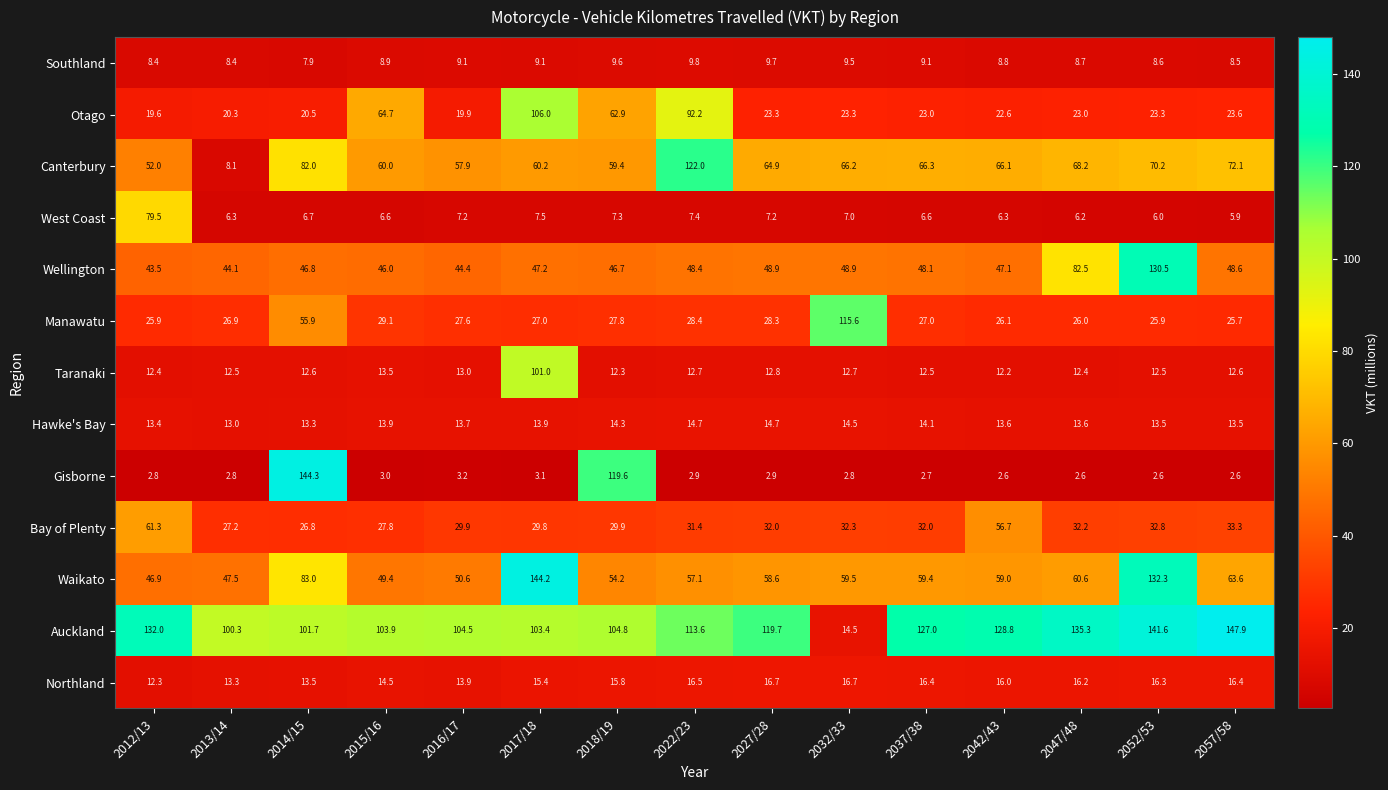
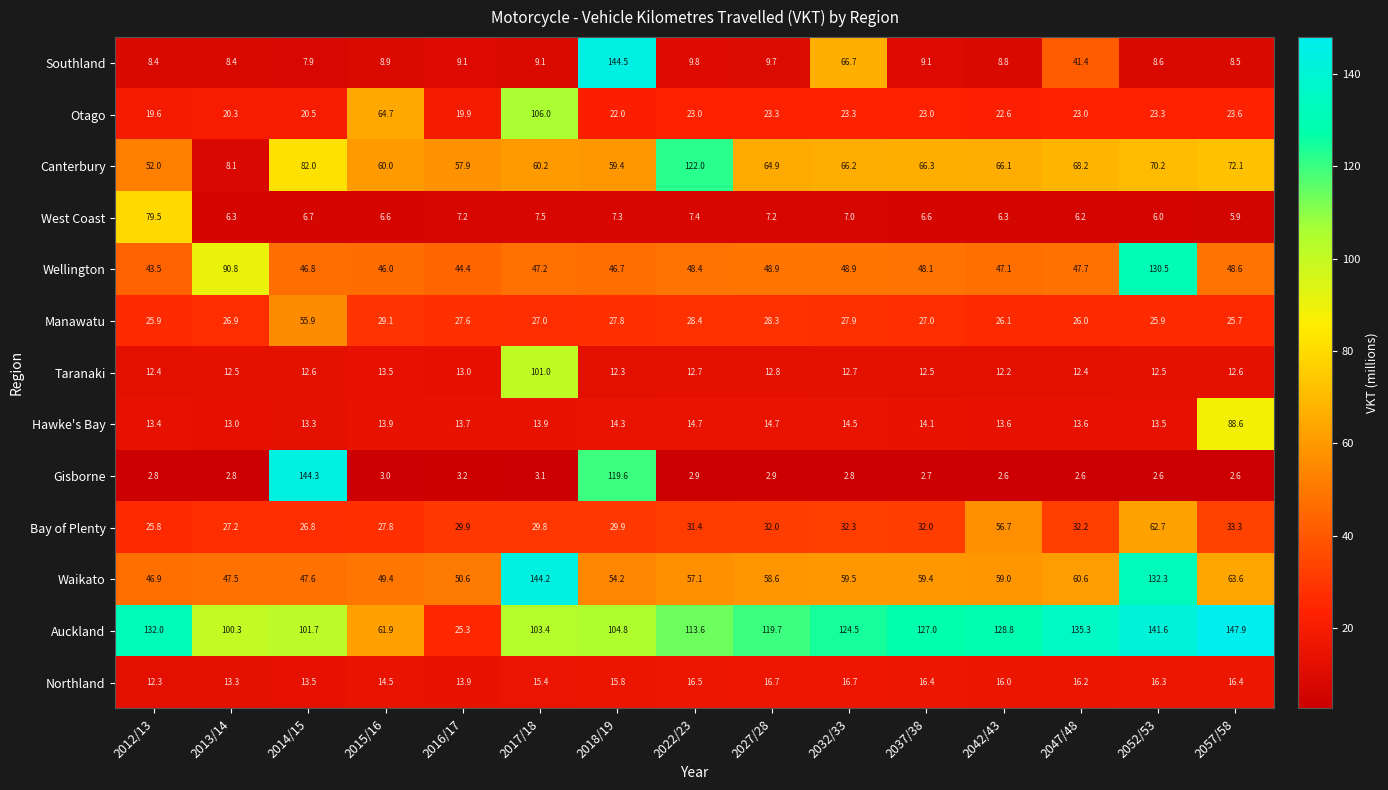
  {
    "Southland": {
      "2012/13": 8.4,
      "2013/14": 8.4,
      "2014/15": 7.9,
      "2015/16": 8.9,
      "2016/17": 9.1,
      "2017/18": 9.1,
-     "2018/19": 9.6,
+     "2018/19": 144.5,
      "2022/23": 9.8,
      "2027/28": 9.7,
-     "2032/33": 9.5,
+     "2032/33": 66.7,
      "2037/38": 9.1,
      "2042/43": 8.8,
-     "2047/48": 8.7,
+     "2047/48": 41.4,
      "2052/53": 8.6,
      "2057/58": 8.5
    },
    "Otago": {
      "2012/13": 19.6,
      "2013/14": 20.3,
      "2014/15": 20.5,
      "2015/16": 64.7,
      "2016/17": 19.9,
      "2017/18": 106.0,
-     "2018/19": 62.9,
-     "2022/23": 92.2,
+     "2018/19": 22.0,
+     "2022/23": 23.0,
      "2027/28": 23.3,
      "2032/33": 23.3,
      "2037/38": 23.0,
      "2042/43": 22.6,
      "2047/48": 23.0,
      "2052/53": 23.3,
      "2057/58": 23.6
    },
    "Canterbury": {
      "2012/13": 52.0,
      "2013/14": 8.1,
      "2014/15": 82.0,
      "2015/16": 60.0,
      "2016/17": 57.9,
      "2017/18": 60.2,
      "2018/19": 59.4,
      "2022/23": 122.0,
      "2027/28": 64.9,
      "2032/33": 66.2,
      "2037/38": 66.3,
      "2042/43": 66.1,
      "2047/48": 68.2,
      "2052/53": 70.2,
      "2057/58": 72.1
    },
    "West Coast": {
      "2012/13": 79.5,
      "2013/14": 6.3,
      "2014/15": 6.7,
      "2015/16": 6.6,
      "2016/17": 7.2,
      "2017/18": 7.5,
      "2018/19": 7.3,
      "2022/23": 7.4,
      "2027/28": 7.2,
      "2032/33": 7.0,
      "2037/38": 6.6,
      "2042/43": 6.3,
      "2047/48": 6.2,
      "2052/53": 6.0,
      "2057/58": 5.9
    },
    "Wellington": {
      "2012/13": 43.5,
-     "2013/14": 44.1,
+     "2013/14": 90.8,
      "2014/15": 46.8,
      "2015/16": 46.0,
      "2016/17": 44.4,
      "2017/18": 47.2,
      "2018/19": 46.7,
      "2022/23": 48.4,
      "2027/28": 48.9,
      "2032/33": 48.9,
      "2037/38": 48.1,
      "2042/43": 47.1,
-     "2047/48": 82.5,
+     "2047/48": 47.7,
      "2052/53": 130.5,
      "2057/58": 48.6
    },
    "Manawatu": {
      "2012/13": 25.9,
      "2013/14": 26.9,
      "2014/15": 55.9,
      "2015/16": 29.1,
      "2016/17": 27.6,
      "2017/18": 27.0,
      "2018/19": 27.8,
      "2022/23": 28.4,
      "2027/28": 28.3,
-     "2032/33": 115.6,
+     "2032/33": 27.9,
      "2037/38": 27.0,
      "2042/43": 26.1,
      "2047/48": 26.0,
      "2052/53": 25.9,
      "2057/58": 25.7
    },
    "Taranaki": {
      "2012/13": 12.4,
      "2013/14": 12.5,
      "2014/15": 12.6,
      "2015/16": 13.5,
      "2016/17": 13.0,
      "2017/18": 101.0,
      "2018/19": 12.3,
      "2022/23": 12.7,
      "2027/28": 12.8,
      "2032/33": 12.7,
      "2037/38": 12.5,
      "2042/43": 12.2,
      "2047/48": 12.4,
      "2052/53": 12.5,
      "2057/58": 12.6
    },
    "Hawke's Bay": {
      "2012/13": 13.4,
      "2013/14": 13.0,
      "2014/15": 13.3,
      "2015/16": 13.9,
      "2016/17": 13.7,
      "2017/18": 13.9,
      "2018/19": 14.3,
      "2022/23": 14.7,
      "2027/28": 14.7,
      "2032/33": 14.5,
      "2037/38": 14.1,
      "2042/43": 13.6,
      "2047/48": 13.6,
      "2052/53": 13.5,
-     "2057/58": 13.5
+     "2057/58": 88.6
    },
    "Gisborne": {
      "2012/13": 2.8,
      "2013/14": 2.8,
      "2014/15": 144.3,
      "2015/16": 3.0,
      "2016/17": 3.2,
      "2017/18": 3.1,
      "2018/19": 119.6,
      "2022/23": 2.9,
      "2027/28": 2.9,
      "2032/33": 2.8,
      "2037/38": 2.7,
      "2042/43": 2.6,
      "2047/48": 2.6,
      "2052/53": 2.6,
      "2057/58": 2.6
    },
    "Bay of Plenty": {
-     "2012/13": 61.3,
+     "2012/13": 25.8,
      "2013/14": 27.2,
      "2014/15": 26.8,
      "2015/16": 27.8,
      "2016/17": 29.9,
      "2017/18": 29.8,
      "2018/19": 29.9,
      "2022/23": 31.4,
      "2027/28": 32.0,
      "2032/33": 32.3,
      "2037/38": 32.0,
      "2042/43": 56.7,
      "2047/48": 32.2,
-     "2052/53": 32.8,
+     "2052/53": 62.7,
      "2057/58": 33.3
    },
    "Waikato": {
      "2012/13": 46.9,
      "2013/14": 47.5,
-     "2014/15": 83.0,
+     "2014/15": 47.6,
      "2015/16": 49.4,
      "2016/17": 50.6,
      "2017/18": 144.2,
      "2018/19": 54.2,
      "2022/23": 57.1,
      "2027/28": 58.6,
      "2032/33": 59.5,
      "2037/38": 59.4,
      "2042/43": 59.0,
      "2047/48": 60.6,
      "2052/53": 132.3,
      "2057/58": 63.6
    },
    "Auckland": {
      "2012/13": 132.0,
      "2013/14": 100.3,
      "2014/15": 101.7,
-     "2015/16": 103.9,
-     "2016/17": 104.5,
+     "2015/16": 61.9,
+     "2016/17": 25.3,
      "2017/18": 103.4,
      "2018/19": 104.8,
      "2022/23": 113.6,
      "2027/28": 119.7,
-     "2032/33": 14.5,
+     "2032/33": 124.5,
      "2037/38": 127.0,
      "2042/43": 128.8,
      "2047/48": 135.3,
      "2052/53": 141.6,
      "2057/58": 147.9
    },
    "Northland": {
      "2012/13": 12.3,
      "2013/14": 13.3,
      "2014/15": 13.5,
      "2015/16": 14.5,
      "2016/17": 13.9,
      "2017/18": 15.4,
      "2018/19": 15.8,
      "2022/23": 16.5,
      "2027/28": 16.7,
      "2032/33": 16.7,
      "2037/38": 16.4,
      "2042/43": 16.0,
      "2047/48": 16.2,
      "2052/53": 16.3,
      "2057/58": 16.4
    }
  }
